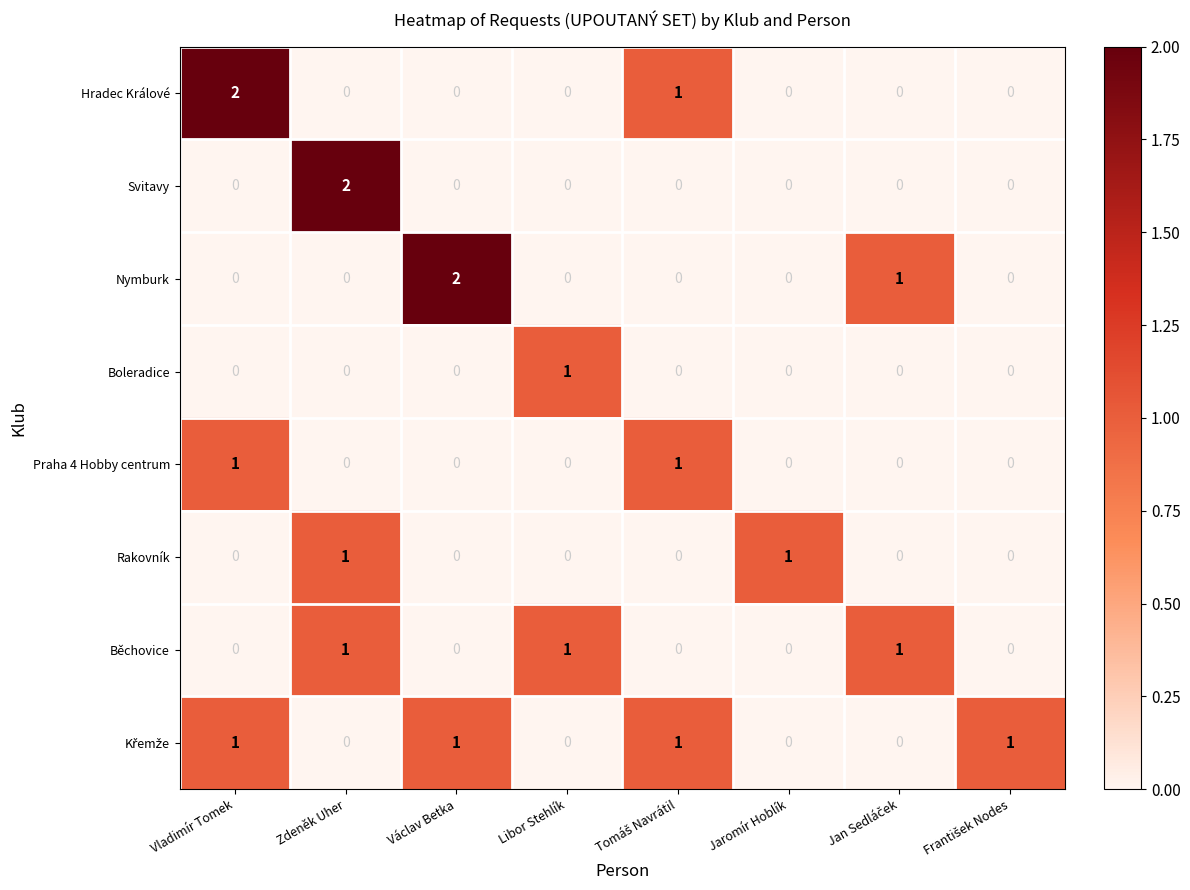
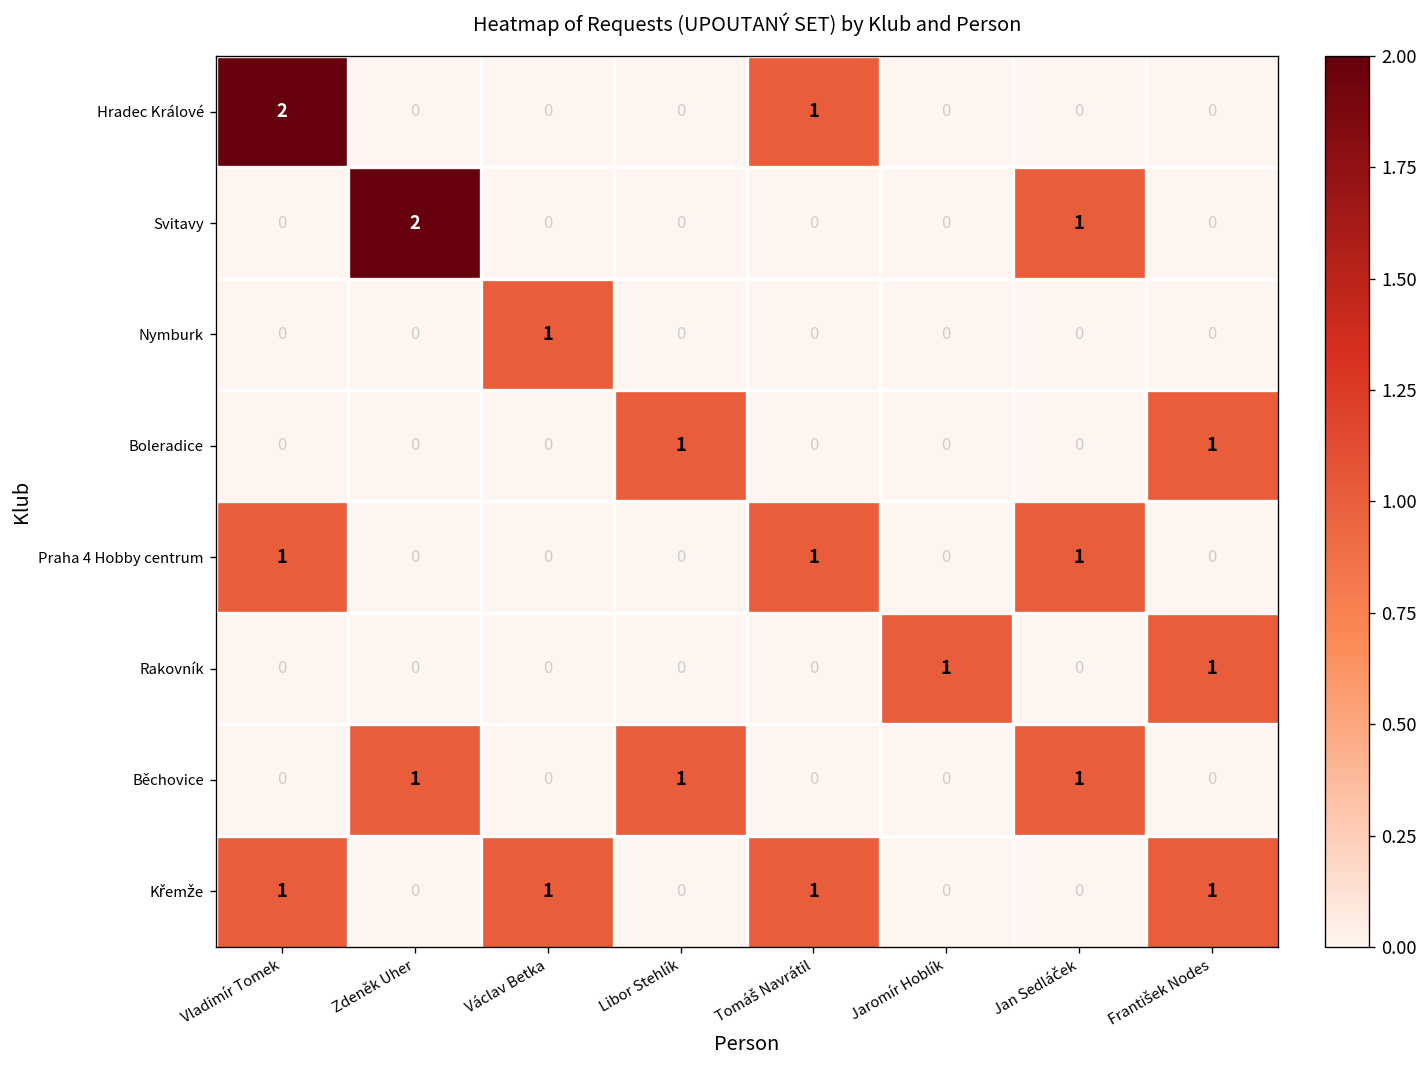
  {
    "Hradec Králové": {
      "Vladimír Tomek": 2,
      "Zdeněk Uher": 0,
      "Václav Betka": 0,
      "Libor Stehlík": 0,
      "Tomáš Navrátil": 1,
      "Jaromír Hoblík": 0,
      "Jan Sedláček": 0,
      "František Nodes": 0
    },
    "Svitavy": {
      "Vladimír Tomek": 0,
      "Zdeněk Uher": 2,
      "Václav Betka": 0,
      "Libor Stehlík": 0,
      "Tomáš Navrátil": 0,
      "Jaromír Hoblík": 0,
-     "Jan Sedláček": 0,
+     "Jan Sedláček": 1,
      "František Nodes": 0
    },
    "Nymburk": {
      "Vladimír Tomek": 0,
      "Zdeněk Uher": 0,
-     "Václav Betka": 2,
+     "Václav Betka": 1,
      "Libor Stehlík": 0,
      "Tomáš Navrátil": 0,
      "Jaromír Hoblík": 0,
-     "Jan Sedláček": 1,
+     "Jan Sedláček": 0,
      "František Nodes": 0
    },
    "Boleradice": {
      "Vladimír Tomek": 0,
      "Zdeněk Uher": 0,
      "Václav Betka": 0,
      "Libor Stehlík": 1,
      "Tomáš Navrátil": 0,
      "Jaromír Hoblík": 0,
      "Jan Sedláček": 0,
-     "František Nodes": 0
+     "František Nodes": 1
    },
    "Praha 4 Hobby centrum": {
      "Vladimír Tomek": 1,
      "Zdeněk Uher": 0,
      "Václav Betka": 0,
      "Libor Stehlík": 0,
      "Tomáš Navrátil": 1,
      "Jaromír Hoblík": 0,
-     "Jan Sedláček": 0,
+     "Jan Sedláček": 1,
      "František Nodes": 0
    },
    "Rakovník": {
      "Vladimír Tomek": 0,
-     "Zdeněk Uher": 1,
+     "Zdeněk Uher": 0,
      "Václav Betka": 0,
      "Libor Stehlík": 0,
      "Tomáš Navrátil": 0,
      "Jaromír Hoblík": 1,
      "Jan Sedláček": 0,
-     "František Nodes": 0
+     "František Nodes": 1
    },
    "Běchovice": {
      "Vladimír Tomek": 0,
      "Zdeněk Uher": 1,
      "Václav Betka": 0,
      "Libor Stehlík": 1,
      "Tomáš Navrátil": 0,
      "Jaromír Hoblík": 0,
      "Jan Sedláček": 1,
      "František Nodes": 0
    },
    "Křemže": {
      "Vladimír Tomek": 1,
      "Zdeněk Uher": 0,
      "Václav Betka": 1,
      "Libor Stehlík": 0,
      "Tomáš Navrátil": 1,
      "Jaromír Hoblík": 0,
      "Jan Sedláček": 0,
      "František Nodes": 1
    }
  }
